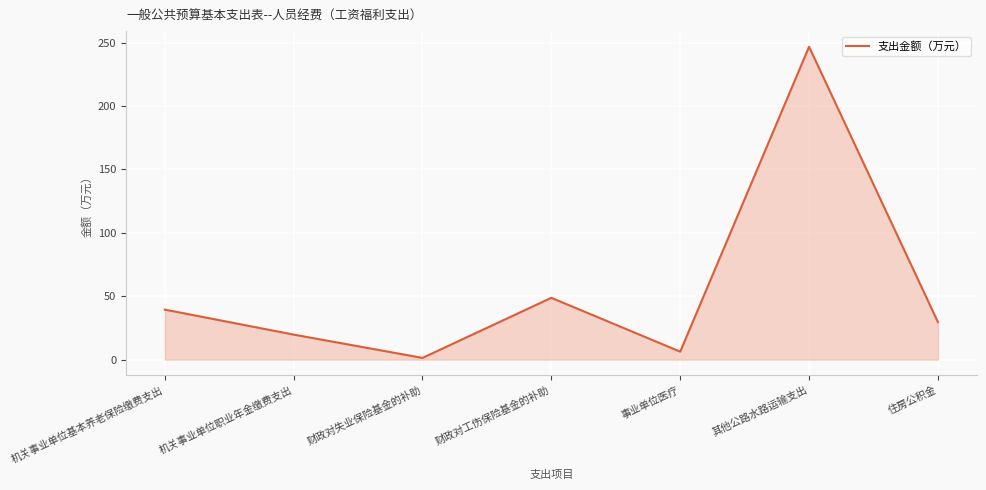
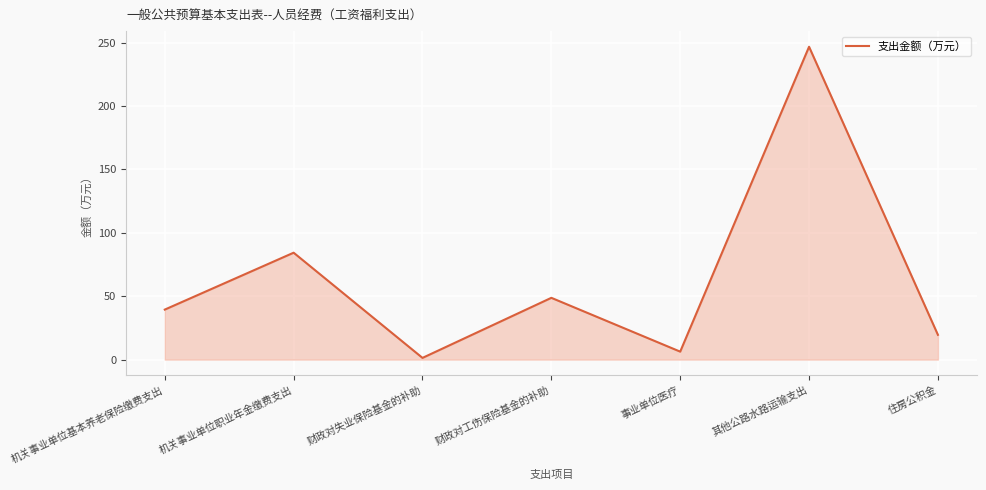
  {
    "机关事业单位基本养老保险缴费支出": 39,
-   "机关事业单位职业年金缴费支出": 20,
+   "机关事业单位职业年金缴费支出": 84,
    "财政对失业保险基金的补助": 1,
    "财政对工伤保险基金的补助": 49,
    "事业单位医疗": 6,
    "其他公路水路运输支出": 247,
-   "住房公积金": 30
+   "住房公积金": 20
  }
